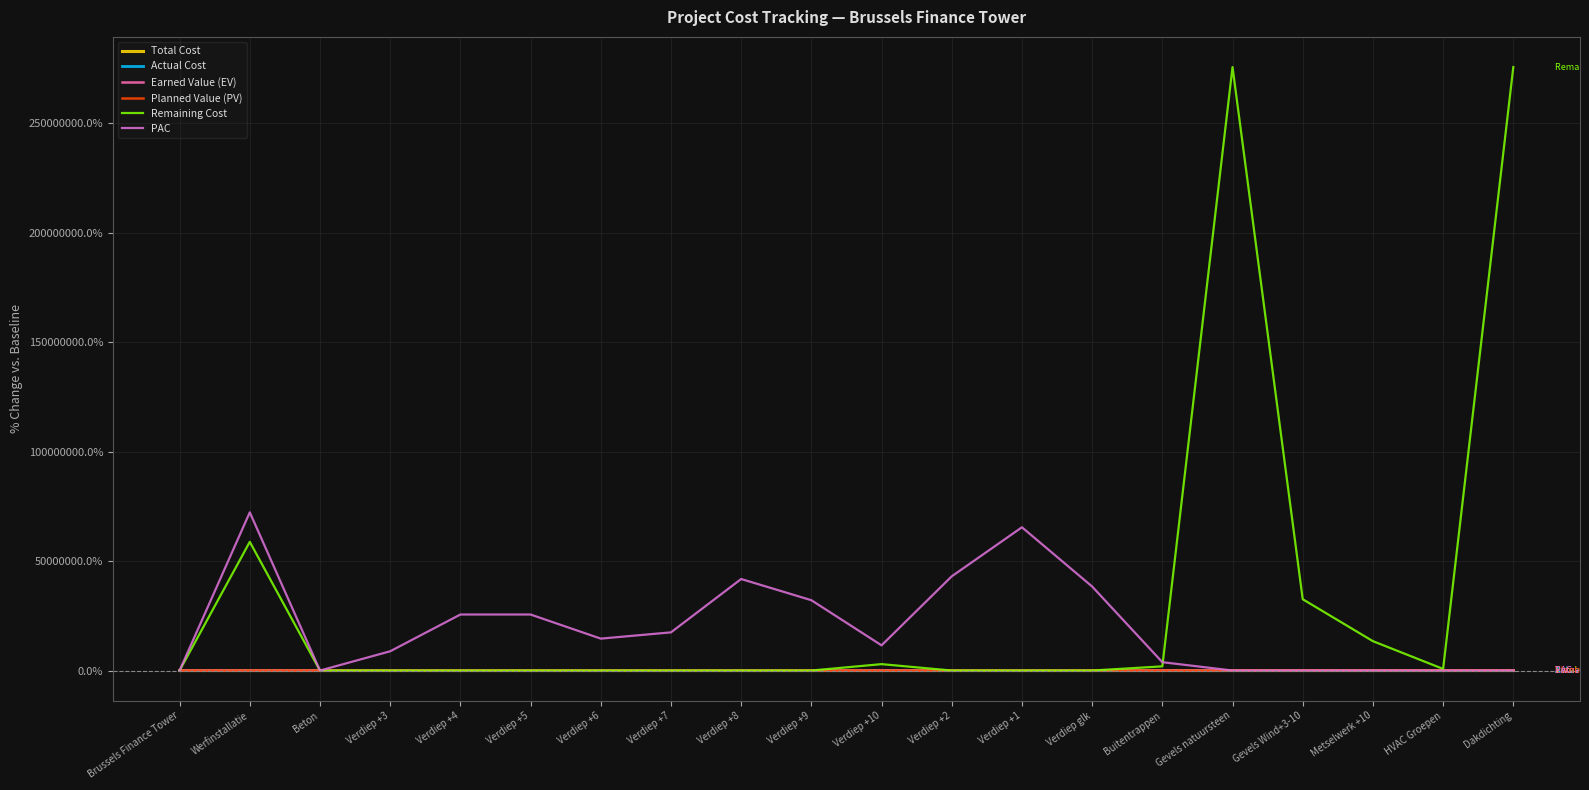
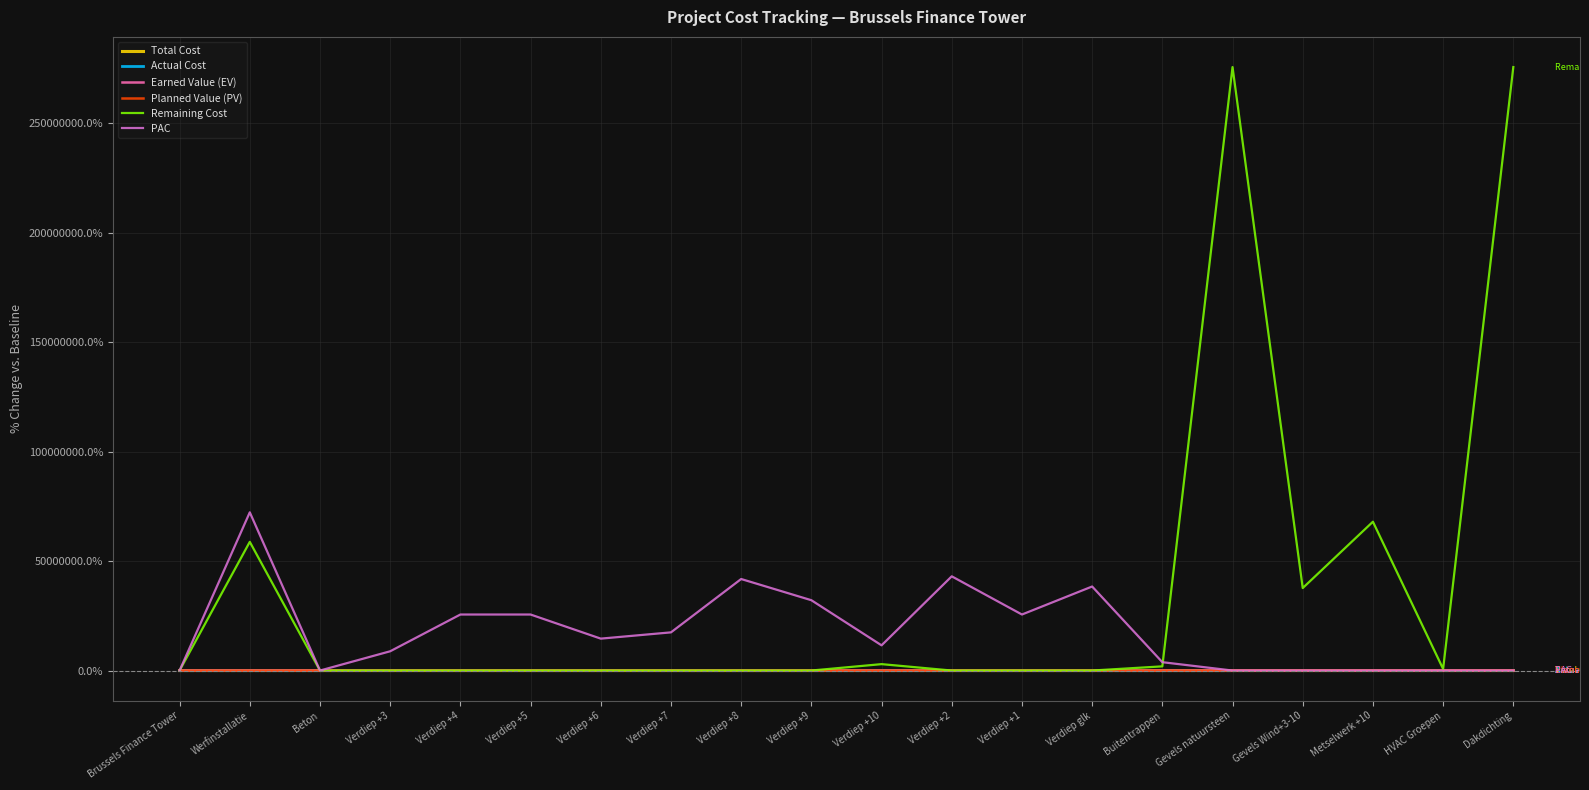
  {
    "Planned Value (PV)": {
      "Werfinstallatie": "0%",
      "Verdiep +10": "0%",
      "Buitentrappen": "0%"
    },
    "Remaining Cost": {
      "Werfinstallatie": "59000000%",
      "Verdiep +10": "3000000%",
      "Buitentrappen": "2000000%",
      "Gevels natuursteen": "276000000%",
-     "Gevels Wind+3-10": "33000000%",
-     "Metselwerk +10": "13000000%",
+     "Gevels Wind+3-10": "38000000%",
+     "Metselwerk +10": "68000000%",
      "Dakdichting": "276000000%"
    },
    "PAC": {
      "Werfinstallatie": "72000000%",
      "Verdiep +3": "9000000%",
      "Verdiep +4": "26000000%",
      "Verdiep +5": "26000000%",
      "Verdiep +6": "15000000%",
      "Verdiep +7": "17000000%",
      "Verdiep +8": "42000000%",
      "Verdiep +9": "32000000%",
      "Verdiep +10": "12000000%",
      "Verdiep +2": "43000000%",
-     "Verdiep +1": "65000000%",
+     "Verdiep +1": "26000000%",
      "Verdiep glk": "38000000%",
      "Buitentrappen": "4000000%"
    }
  }
